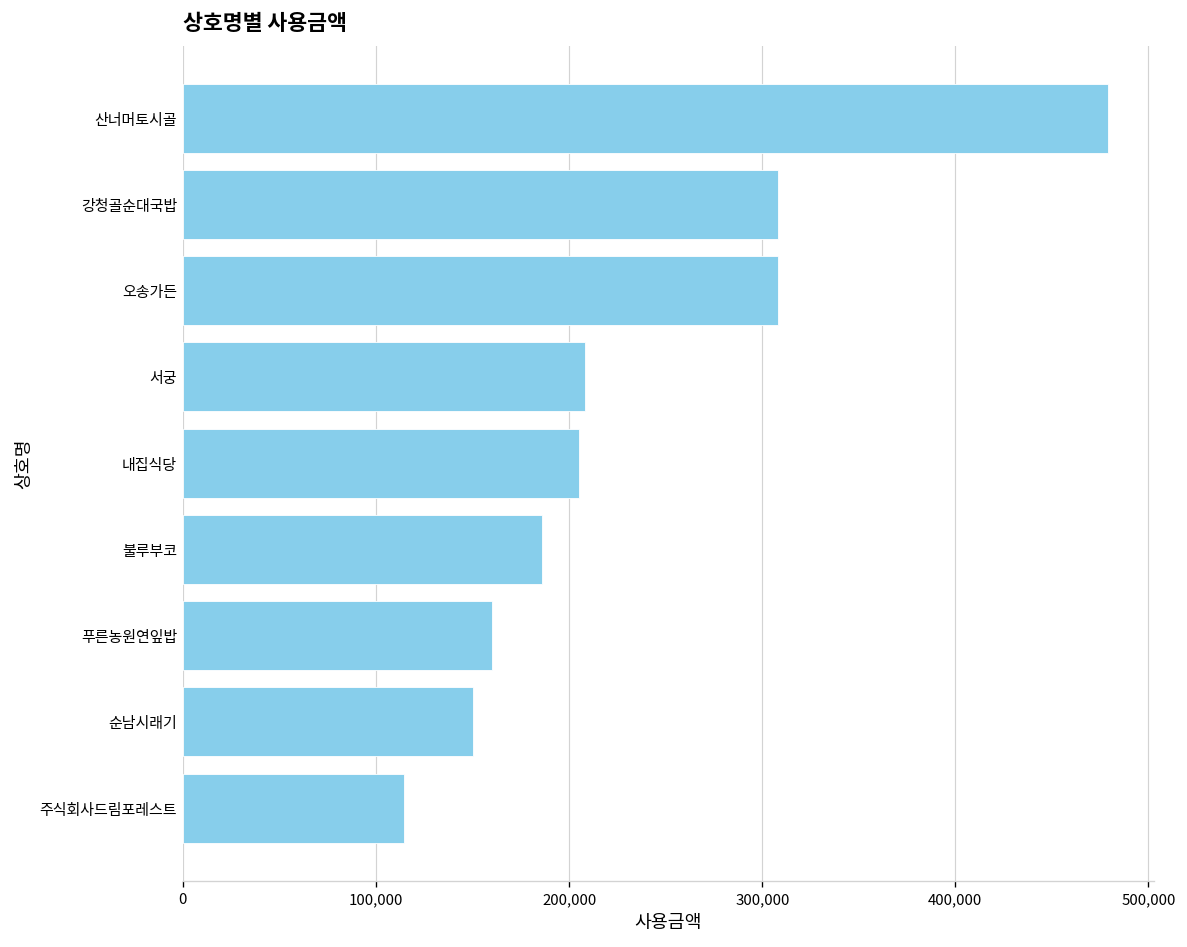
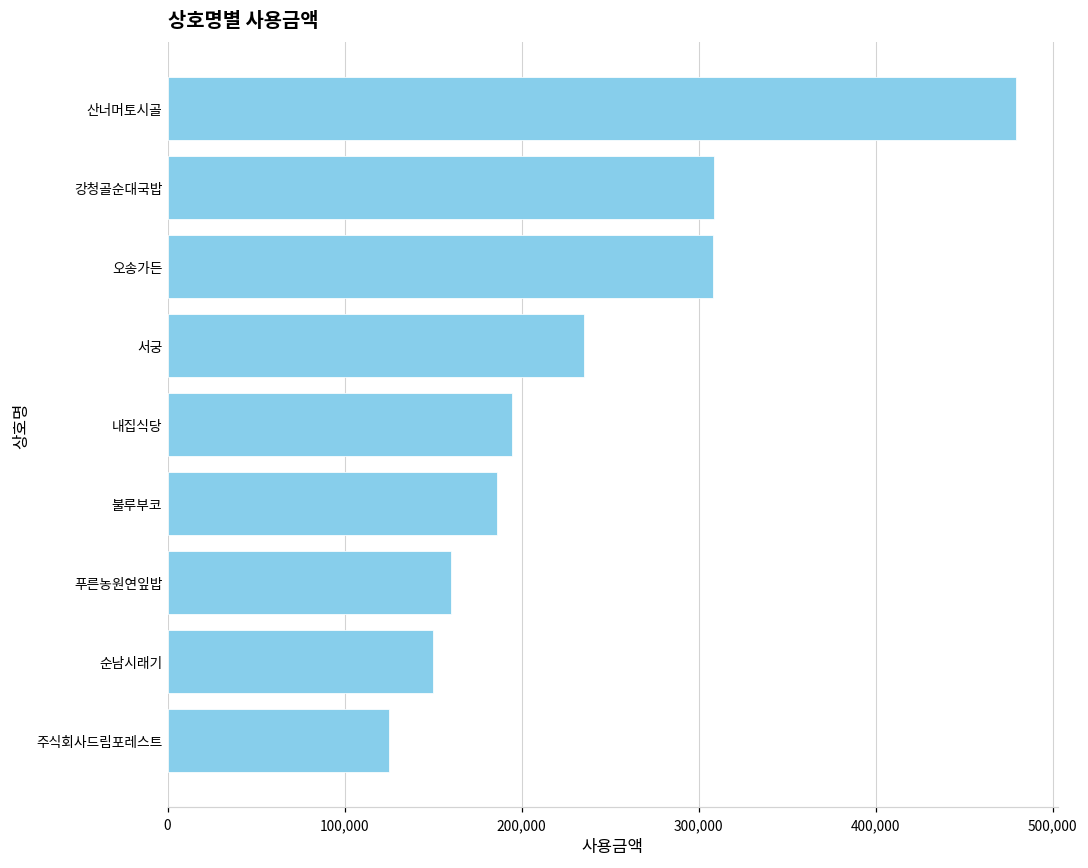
  {
    "산너머토시골": "479,000",
    "강청골순대국밥": "308,000",
    "오송가든": "308,000",
-   "서궁": "208,000",
-   "내집식당": "205,000",
+   "서궁": "235,000",
+   "내집식당": "194,000",
    "불루부코": "186,000",
    "푸른농원연잎밥": "160,000",
    "순남시래기": "150,000",
-   "주식회사드림포레스트": "114,000"
+   "주식회사드림포레스트": "125,000"
  }
